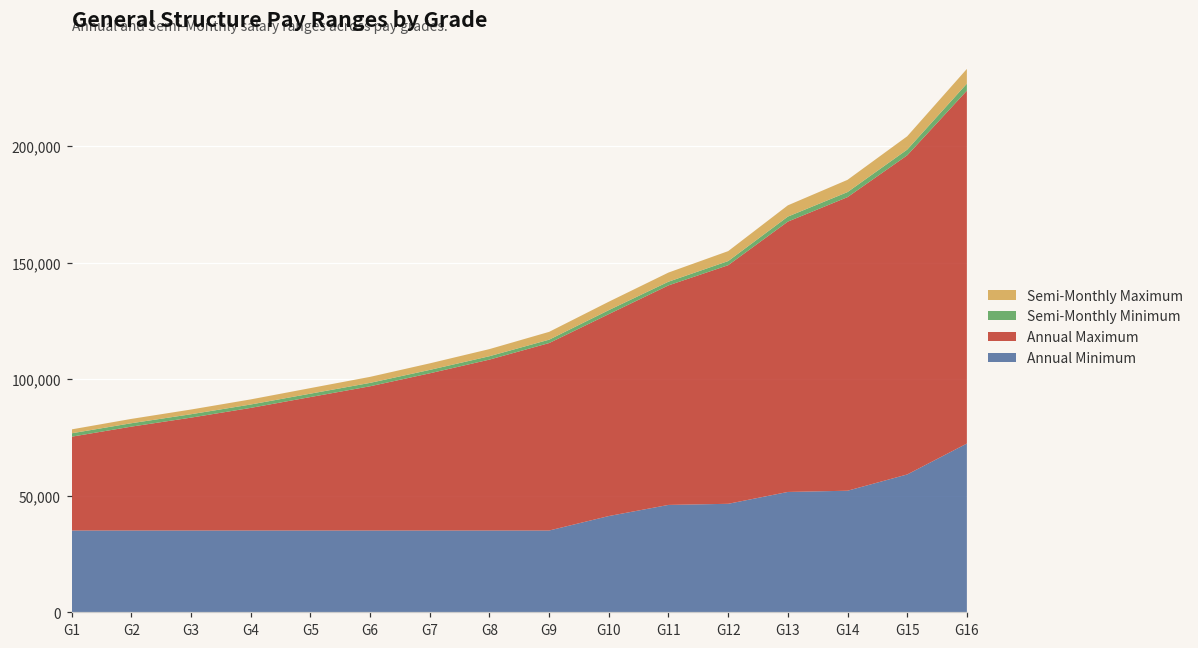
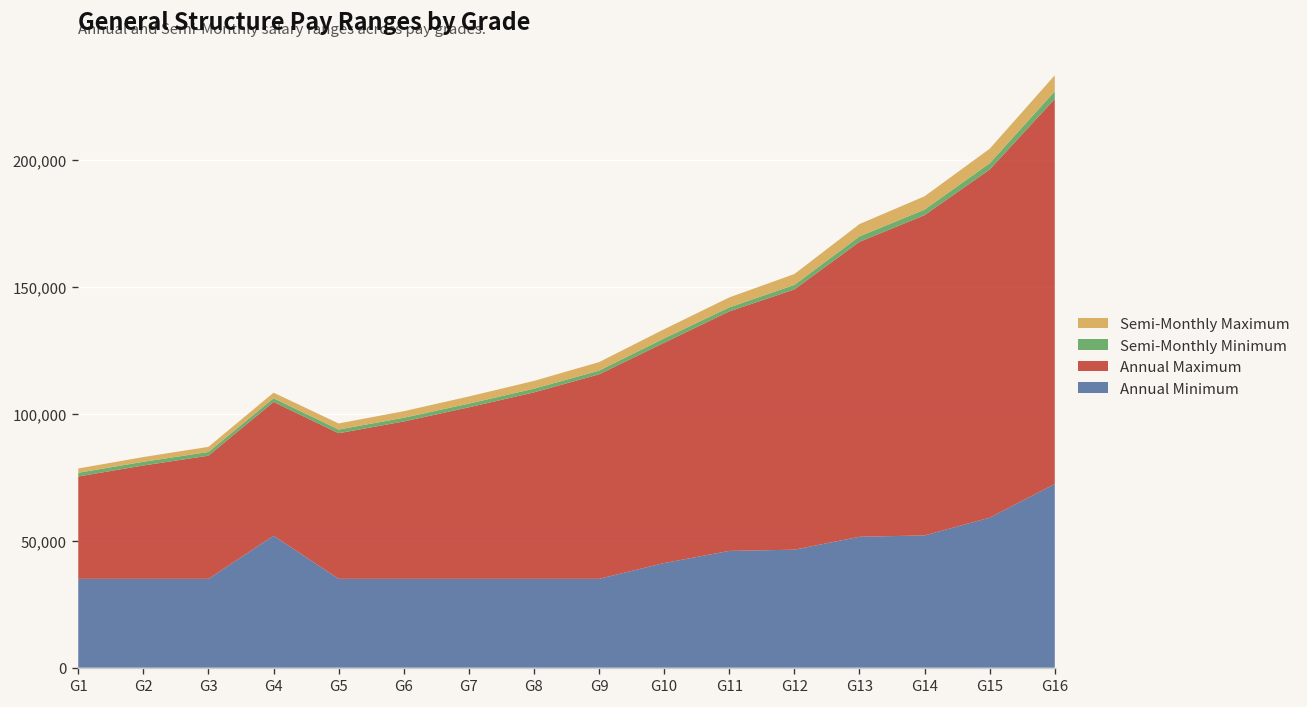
  {
    "Annual Minimum": {
      "G1": "35,000",
      "G2": "35,000",
      "G3": "35,000",
-     "G4": "35,000",
+     "G4": "52,000",
      "G5": "35,000",
      "G6": "35,000",
      "G7": "35,000",
      "G8": "35,000",
      "G9": "35,000",
      "G10": "41,000",
      "G11": "46,000",
      "G12": "46,000",
      "G13": "52,000",
      "G14": "52,000",
      "G15": "59,000",
      "G16": "72,000"
    },
    "Annual Maximum": {
      "G1": "40,000",
      "G2": "45,000",
      "G3": "48,000",
      "G4": "53,000",
      "G5": "57,000",
      "G6": "62,000",
      "G7": "68,000",
      "G8": "73,000",
      "G9": "80,000",
      "G10": "87,000",
      "G11": "94,000",
      "G12": "102,000",
      "G13": "116,000",
      "G14": "126,000",
      "G15": "137,000",
      "G16": "152,000"
    },
    "Semi-Monthly Minimum": {
      "G1": "1,000",
      "G2": "1,000",
      "G3": "1,000",
      "G4": "1,000",
      "G5": "1,000",
      "G6": "1,000",
      "G7": "1,000",
      "G8": "1,000",
      "G9": "1,000",
      "G10": "2,000",
      "G11": "2,000",
      "G12": "2,000",
      "G13": "2,000",
      "G14": "2,000",
      "G15": "2,000",
      "G16": "3,000"
    },
    "Semi-Monthly Maximum": {
      "G1": "2,000",
      "G2": "2,000",
      "G3": "2,000",
      "G4": "2,000",
      "G5": "2,000",
      "G6": "3,000",
      "G7": "3,000",
      "G8": "3,000",
      "G9": "3,000",
      "G10": "4,000",
      "G11": "4,000",
      "G12": "4,000",
      "G13": "5,000",
      "G14": "5,000",
      "G15": "6,000",
      "G16": "6,000"
    }
  }
